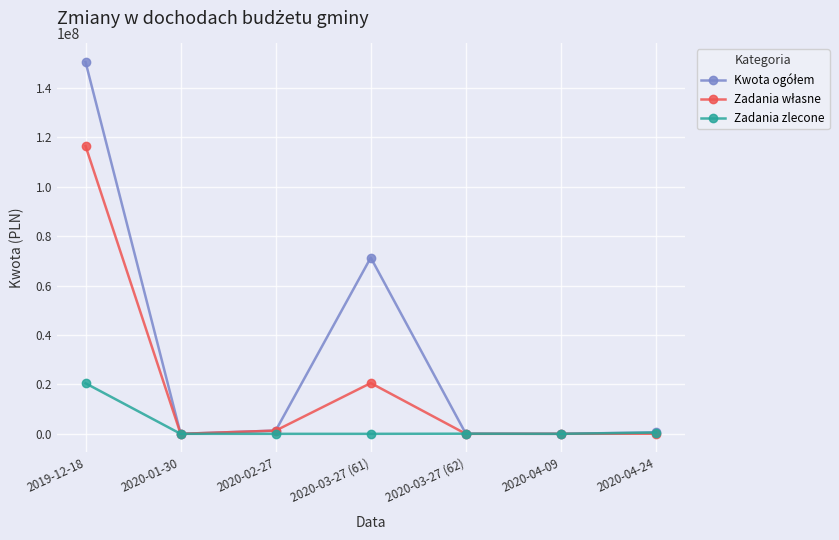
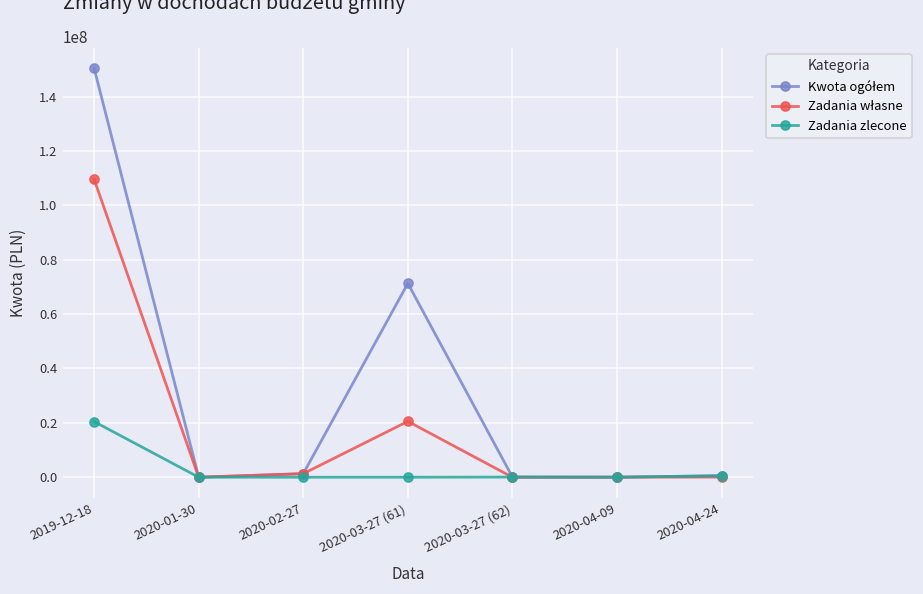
  {
    "Kwota ogółem": {
      "2019-12-18": 150000000,
      "2020-03-27 (61)": 71000000
    },
    "Zadania własne": {
-     "2019-12-18": 116000000,
+     "2019-12-18": 110000000,
      "2020-03-27 (61)": 21000000
    },
    "Zadania zlecone": {
      "2019-12-18": 20000000,
      "2020-02-27": 0,
      "2020-03-27 (61)": 0
    }
  }
